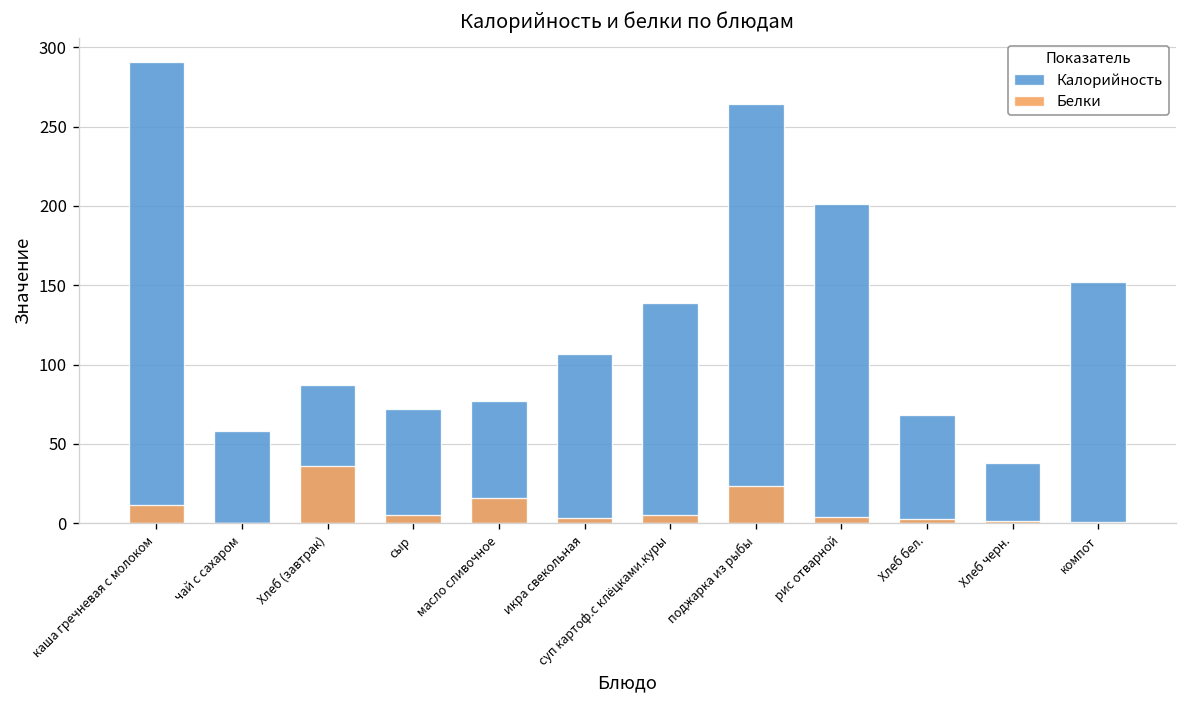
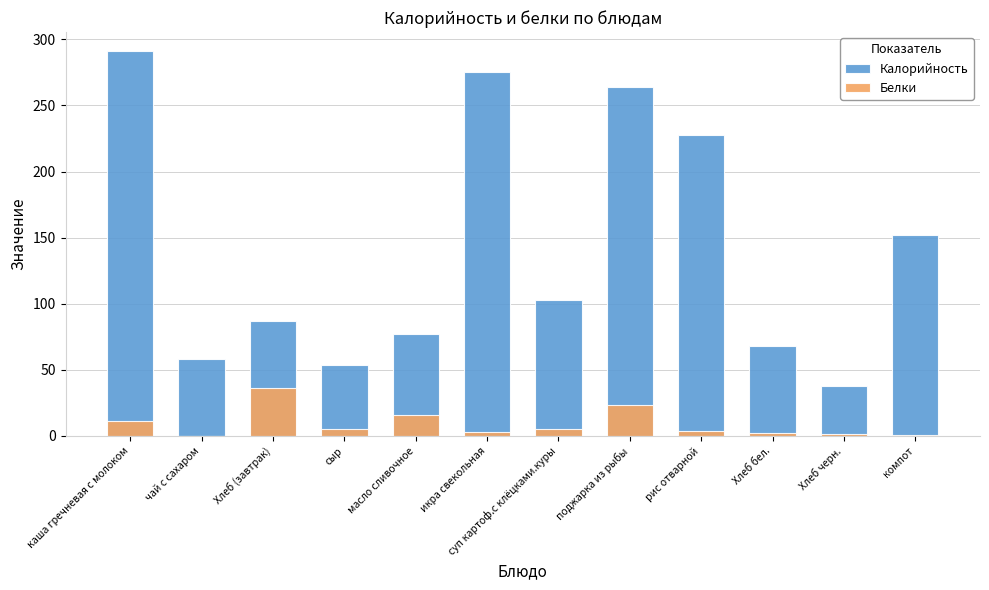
  {
    "Калорийность": {
      "каша гречневая с молоком": 291,
      "чай с сахаром": 58,
      "Хлеб (завтрак)": 87,
-     "сыр": 72,
+     "сыр": 54,
      "масло сливочное": 77,
-     "икра свекольная": 107,
-     "суп картоф.с клёцками.куры": 139,
+     "икра свекольная": 275,
+     "суп картоф.с клёцками.куры": 103,
      "поджарка из рыбы": 264,
-     "рис отварной": 201,
+     "рис отварной": 228,
      "Хлеб бел.": 68,
      "Хлеб черн.": 38,
      "компот": 152
    }
  }
